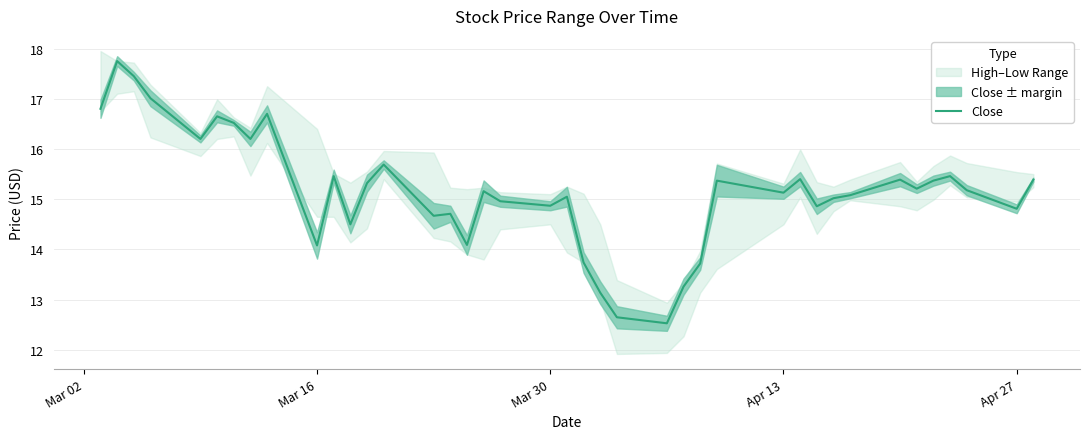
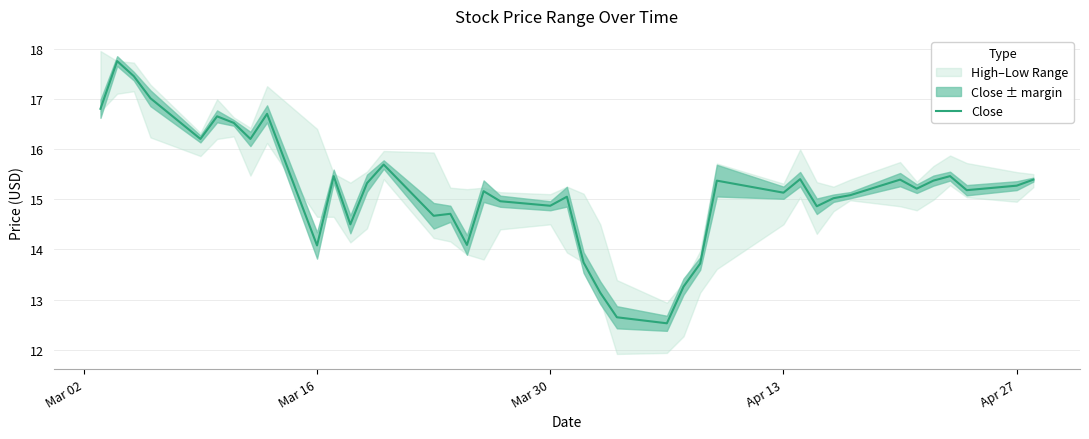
  {
    "Close": {
      "Mar 16": 14.1,
      "Mar 30": 14.9,
      "Apr 13": 15.1,
-     "Apr 27": 14.8
+     "Apr 27": 15.3
    }
  }
